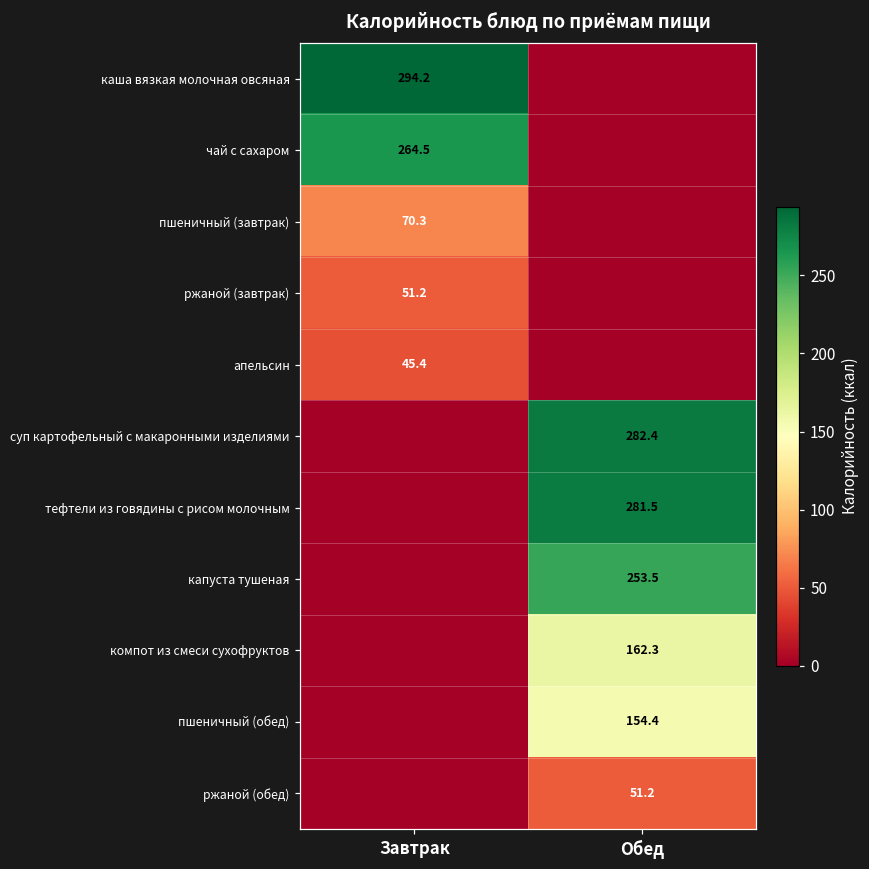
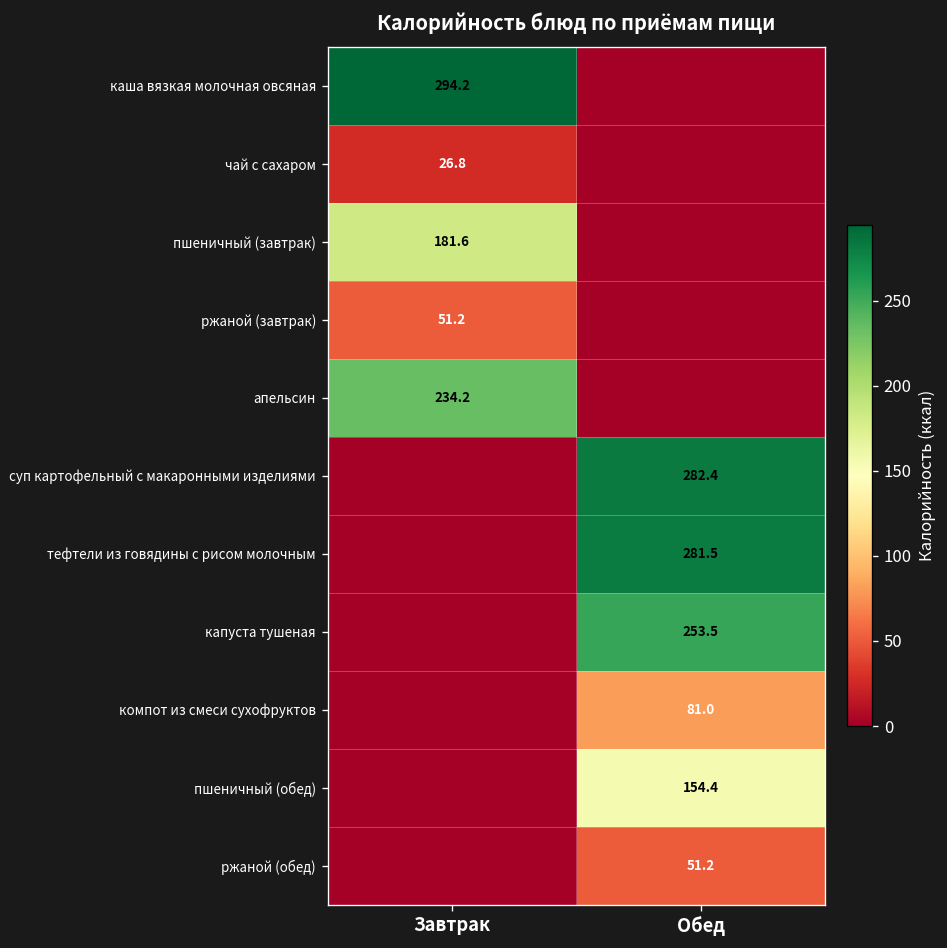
  {
    "каша вязкая молочная овсяная": {
      "Завтрак": 294.2
    },
    "чай с сахаром": {
-     "Завтрак": 264.5
+     "Завтрак": 26.8
    },
    "пшеничный (завтрак)": {
-     "Завтрак": 70.3
+     "Завтрак": 181.6
    },
    "ржаной (завтрак)": {
      "Завтрак": 51.2
    },
    "апельсин": {
-     "Завтрак": 45.4
+     "Завтрак": 234.2
    },
    "суп картофельный с макаронными изделиями": {
      "Обед": 282.4
    },
    "тефтели из говядины с рисом молочным": {
      "Обед": 281.5
    },
    "капуста тушеная": {
      "Обед": 253.5
    },
    "компот из смеси сухофруктов": {
-     "Обед": 162.3
+     "Обед": 81.0
    },
    "пшеничный (обед)": {
      "Обед": 154.4
    },
    "ржаной (обед)": {
      "Обед": 51.2
    }
  }
